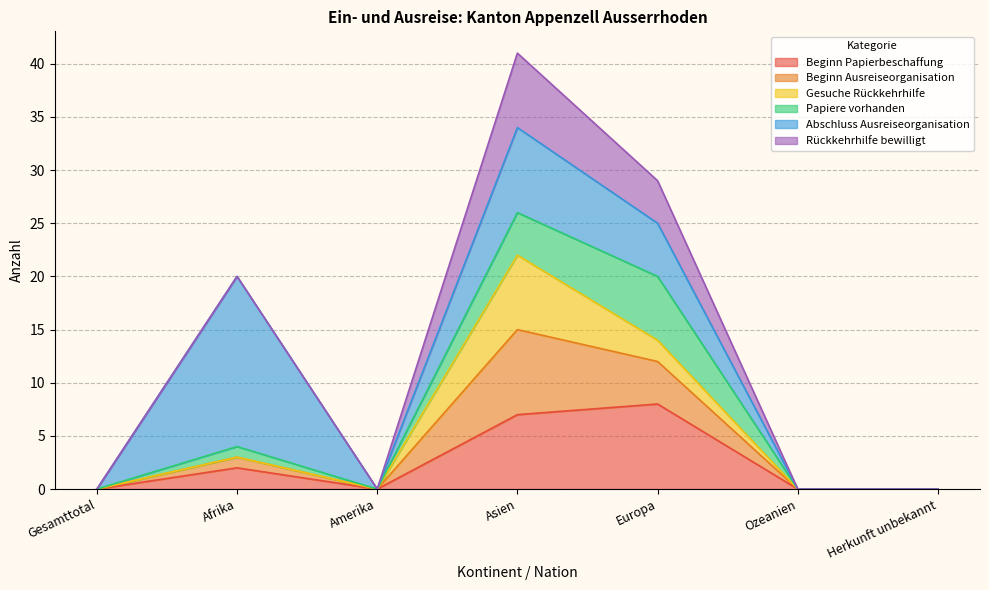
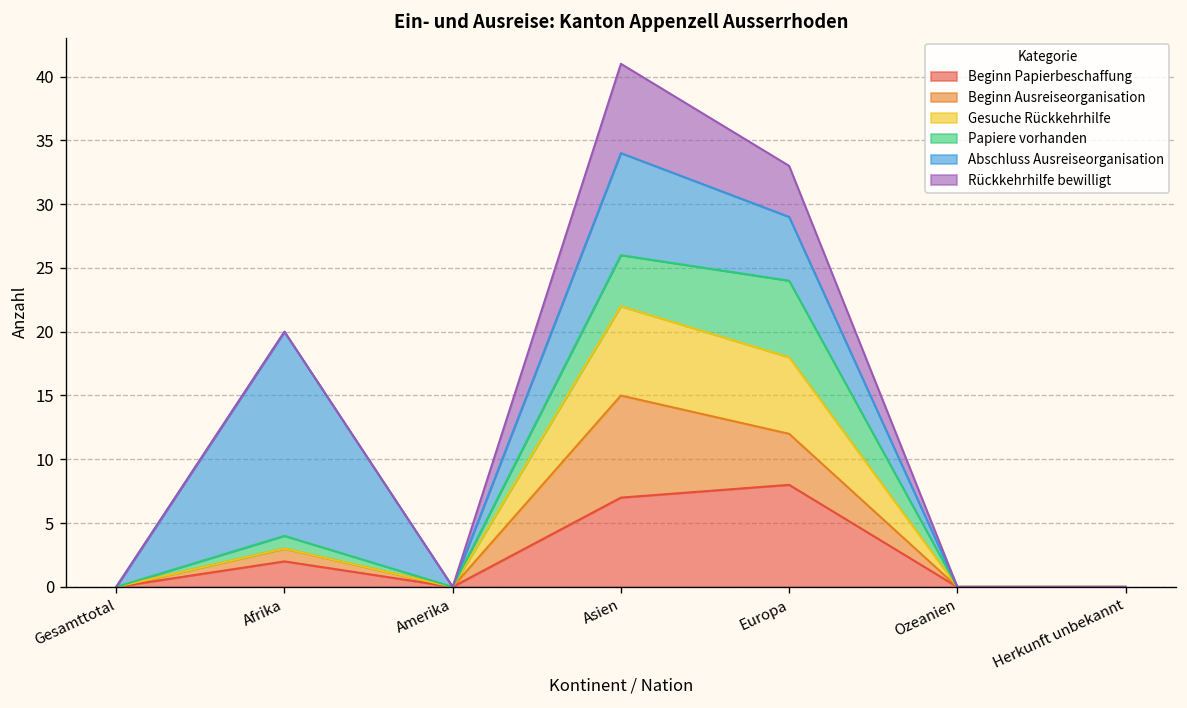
  {
    "Gesuche Rückkehrhilfe": {
      "Asien": 7,
-     "Europa": 2
+     "Europa": 6
    },
    "Papiere vorhanden": {
      "Afrika": 1,
      "Asien": 4,
      "Europa": 6
    },
    "Abschluss Ausreiseorganisation": {
      "Asien": 8,
      "Europa": 5
    },
    "Rückkehrhilfe bewilligt": {
      "Asien": 7,
      "Europa": 4
    }
  }
